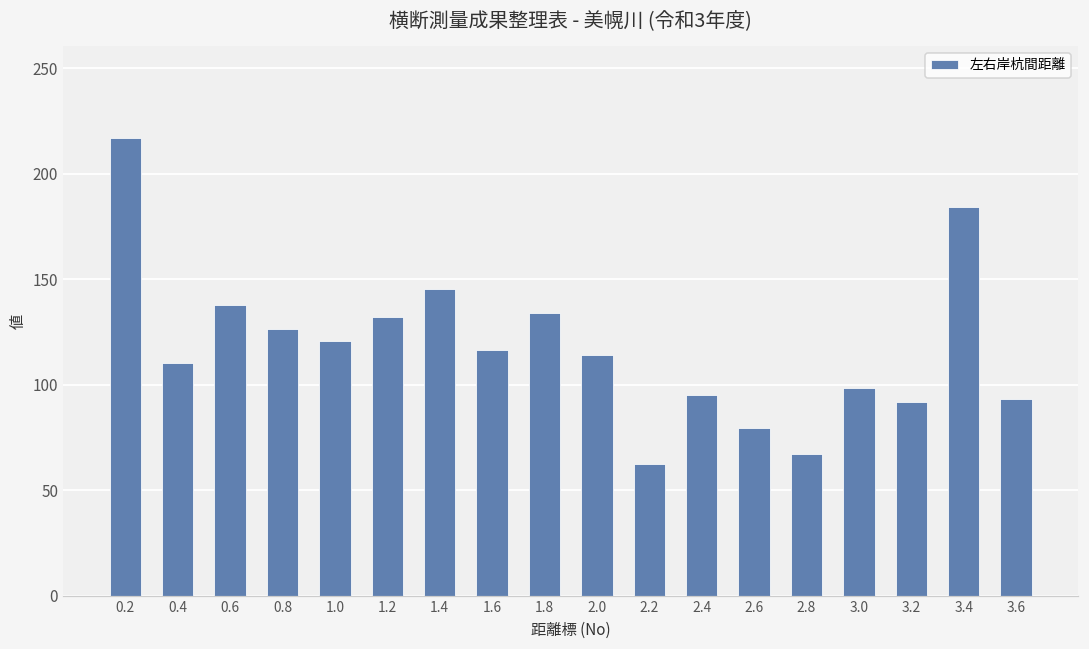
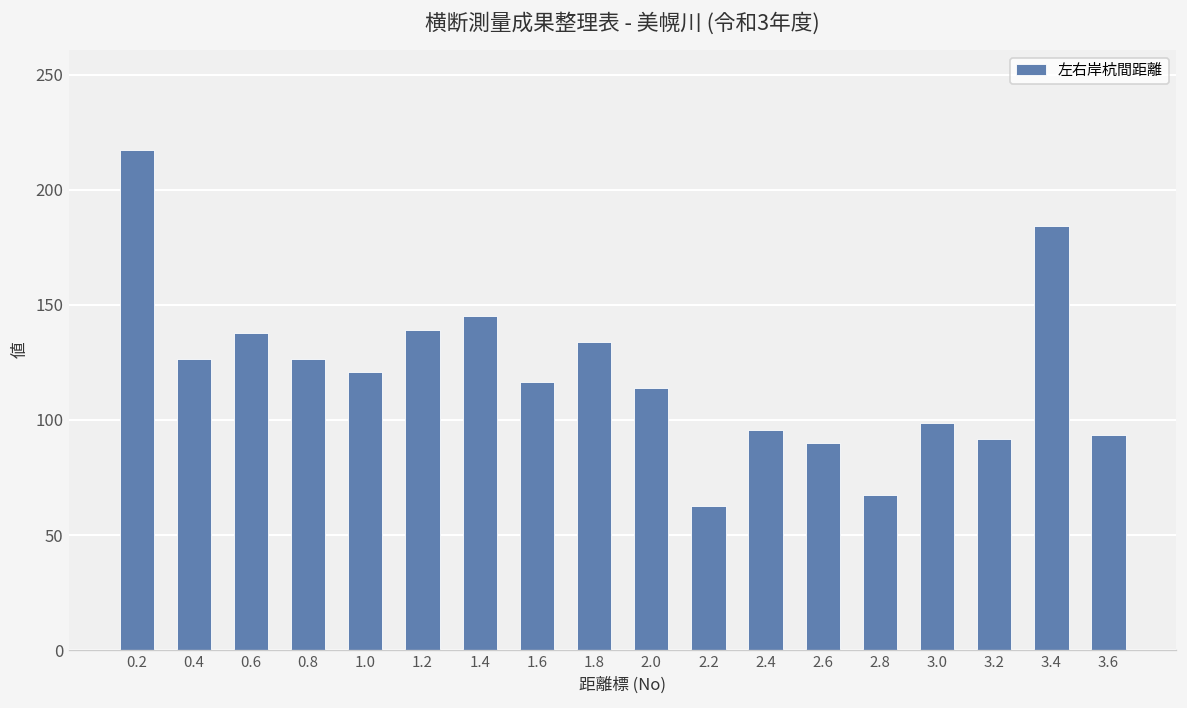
  {
    "0.2": 217,
-   "0.4": 110,
+   "0.4": 127,
    "0.6": 138,
    "0.8": 127,
    "1.0": 121,
-   "1.2": 132,
+   "1.2": 139,
    "1.4": 145,
    "1.6": 117,
    "1.8": 134,
    "2.0": 114,
    "2.2": 63,
    "2.4": 95,
-   "2.6": 80,
+   "2.6": 90,
    "2.8": 67,
    "3.0": 99,
    "3.2": 92,
    "3.4": 184,
    "3.6": 93
  }
